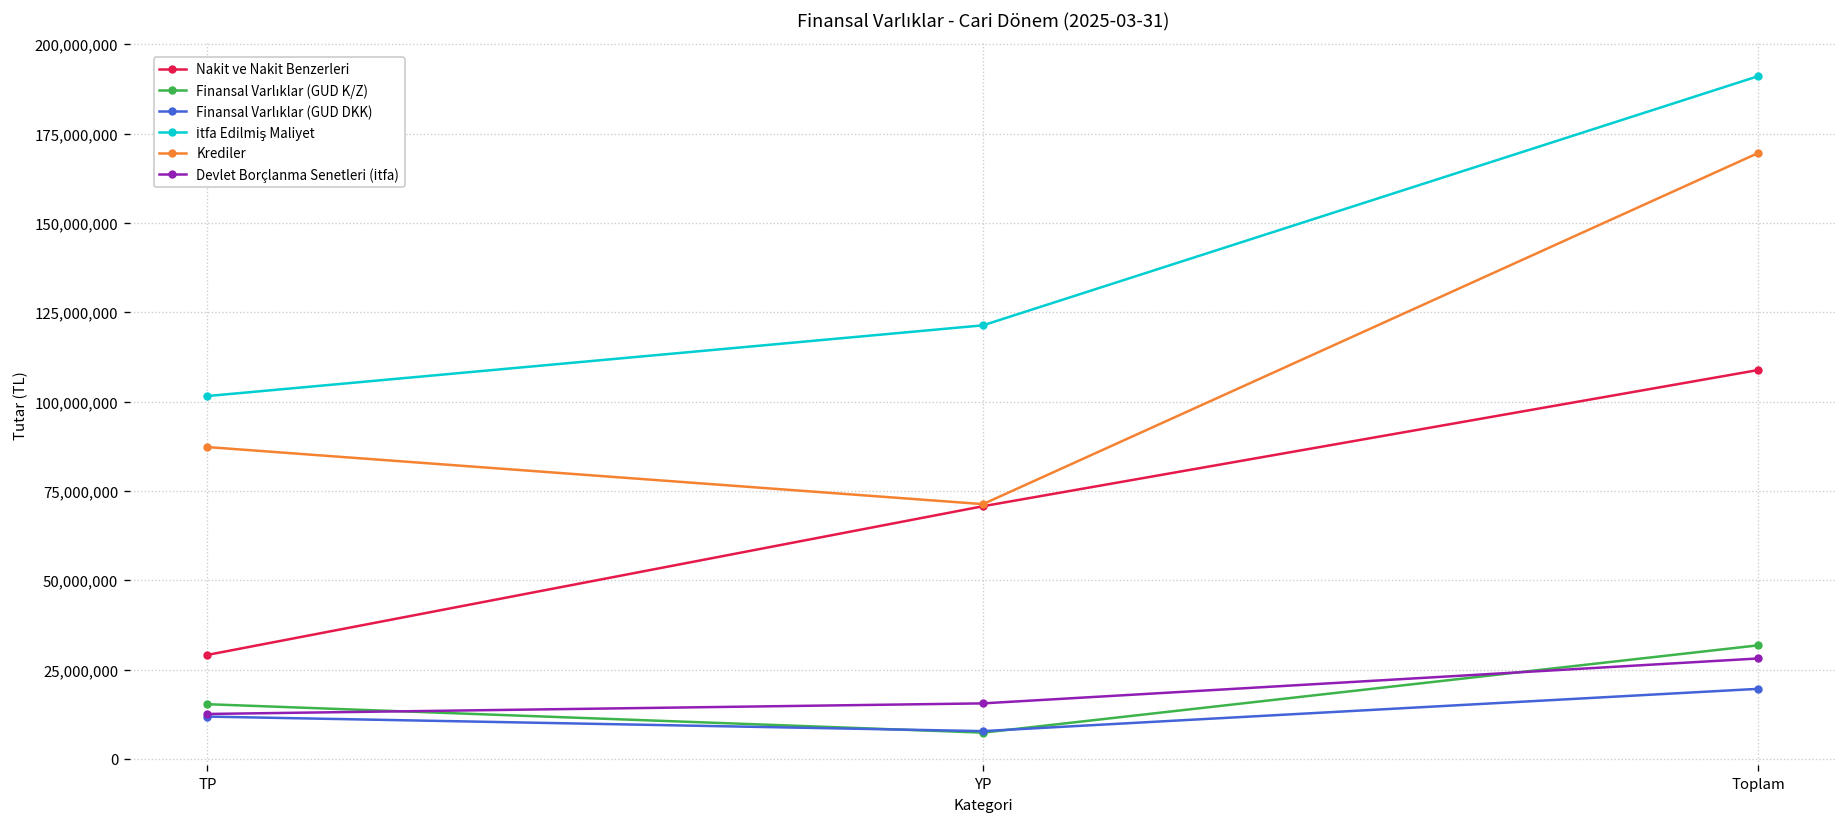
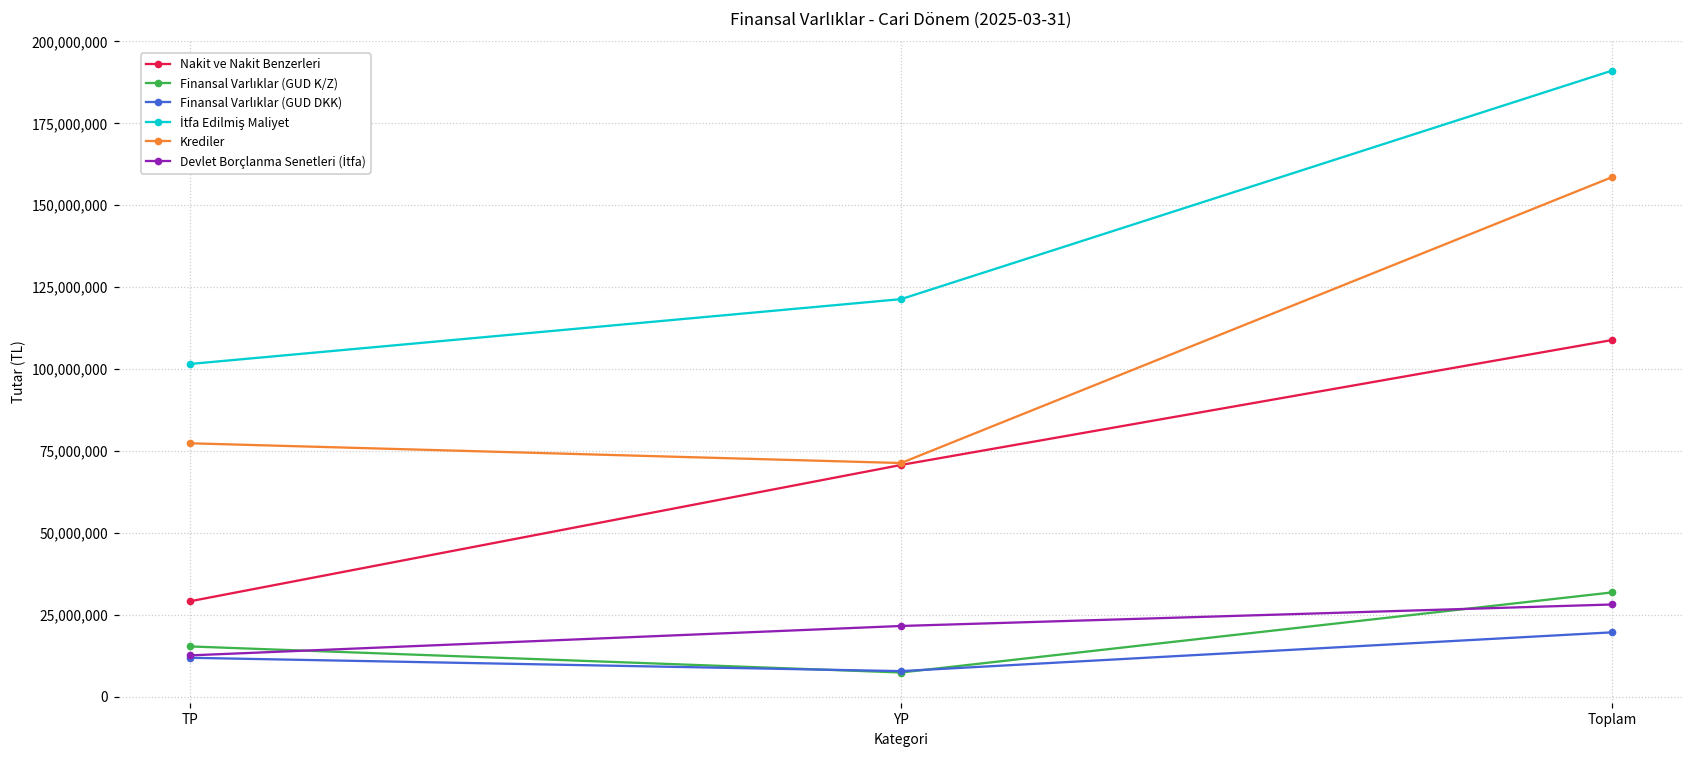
  {
    "Nakit ve Nakit Benzerleri": {
      "TP": "29,000,000",
      "Toplam": "109,000,000"
    },
    "Finansal Varlıklar (GUD K/Z)": {
      "TP": "15,000,000",
      "Toplam": "32,000,000"
    },
    "Finansal Varlıklar (GUD DKK)": {
      "Toplam": "20,000,000"
    },
    "İtfa Edilmiş Maliyet": {
      "TP": "102,000,000",
      "YP": "121,000,000",
      "Toplam": "191,000,000"
    },
    "Krediler": {
-     "TP": "87,000,000",
-     "Toplam": "170,000,000"
+     "TP": "77,000,000",
+     "Toplam": "159,000,000"
    },
    "Devlet Borçlanma Senetleri (İtfa)": {
-     "YP": "16,000,000",
+     "YP": "22,000,000",
      "Toplam": "28,000,000"
    }
  }
